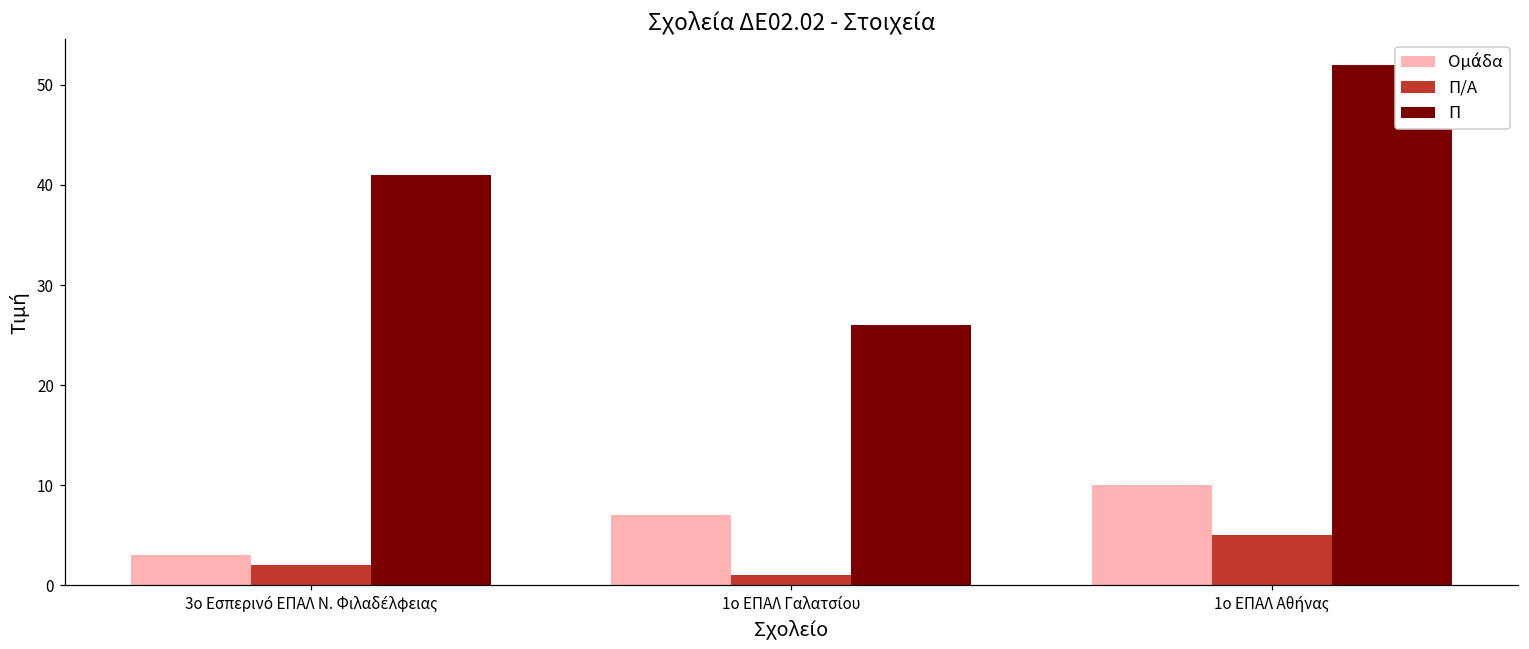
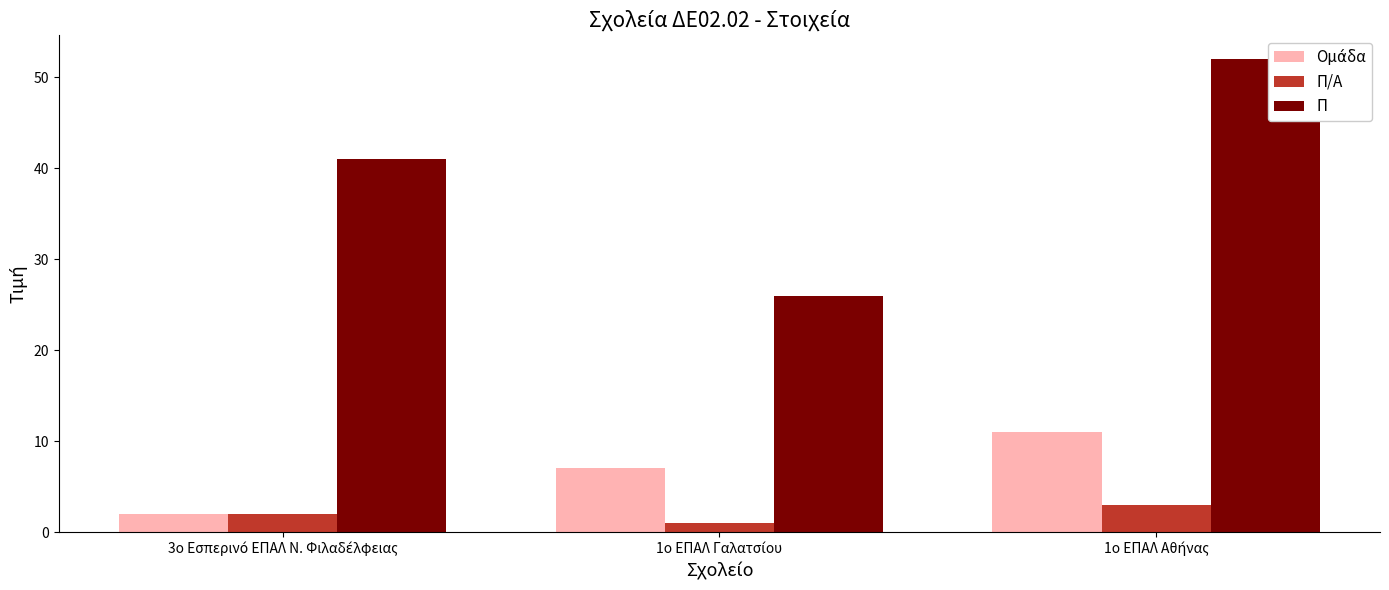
  {
    "Ομάδα": {
-     "3ο Εσπερινό ΕΠΑΛ Ν. Φιλαδέλφειας": 3,
+     "3ο Εσπερινό ΕΠΑΛ Ν. Φιλαδέλφειας": 2,
      "1ο ΕΠΑΛ Γαλατσίου": 7,
-     "1ο ΕΠΑΛ Αθήνας": 10
+     "1ο ΕΠΑΛ Αθήνας": 11
    },
    "Π/Α": {
      "3ο Εσπερινό ΕΠΑΛ Ν. Φιλαδέλφειας": 2,
      "1ο ΕΠΑΛ Γαλατσίου": 1,
-     "1ο ΕΠΑΛ Αθήνας": 5
+     "1ο ΕΠΑΛ Αθήνας": 3
    },
    "Π": {
      "3ο Εσπερινό ΕΠΑΛ Ν. Φιλαδέλφειας": 41,
      "1ο ΕΠΑΛ Γαλατσίου": 26,
      "1ο ΕΠΑΛ Αθήνας": 52
    }
  }
